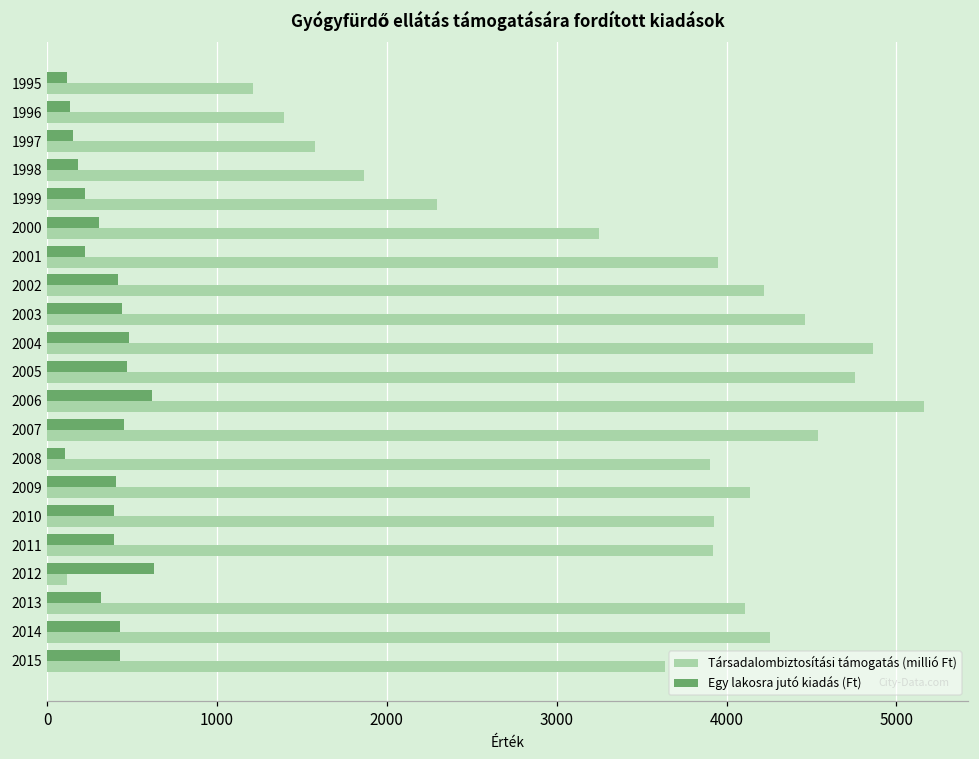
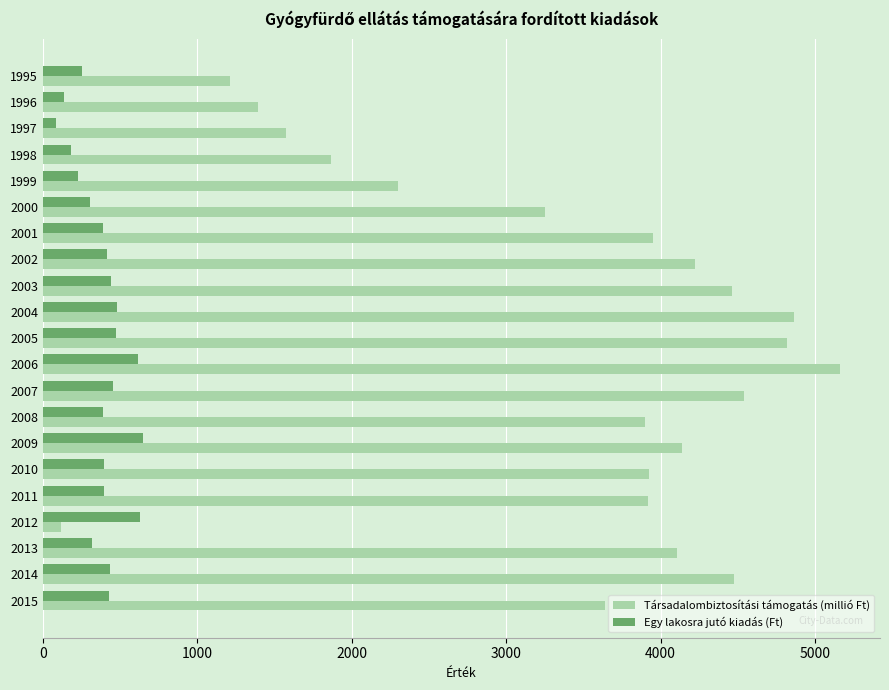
  {
    "Társadalombiztosítási támogatás (millió Ft)": {
      "1995": 1210,
      "1996": 1400,
      "1997": 1570,
      "1998": 1870,
      "1999": 2300,
      "2000": 3250,
      "2001": 3950,
      "2002": 4220,
      "2003": 4460,
      "2004": 4860,
-     "2005": 4760,
+     "2005": 4820,
      "2006": 5160,
      "2007": 4540,
      "2008": 3900,
      "2009": 4140,
      "2010": 3930,
      "2011": 3920,
      "2012": 120,
      "2013": 4110,
-     "2014": 4260,
+     "2014": 4470,
      "2015": 3640
    },
    "Egy lakosra jutó kiadás (Ft)": {
-     "1995": 120,
+     "1995": 260,
      "1996": 140,
-     "1997": 150,
+     "1997": 80,
      "1998": 180,
      "1999": 220,
      "2000": 300,
-     "2001": 230,
+     "2001": 390,
      "2002": 420,
      "2003": 440,
      "2004": 480,
      "2005": 470,
      "2006": 620,
      "2007": 450,
-     "2008": 100,
-     "2009": 400,
+     "2008": 390,
+     "2009": 650,
      "2010": 390,
      "2011": 390,
      "2012": 630,
      "2013": 320,
      "2014": 430,
      "2015": 430
    }
  }
